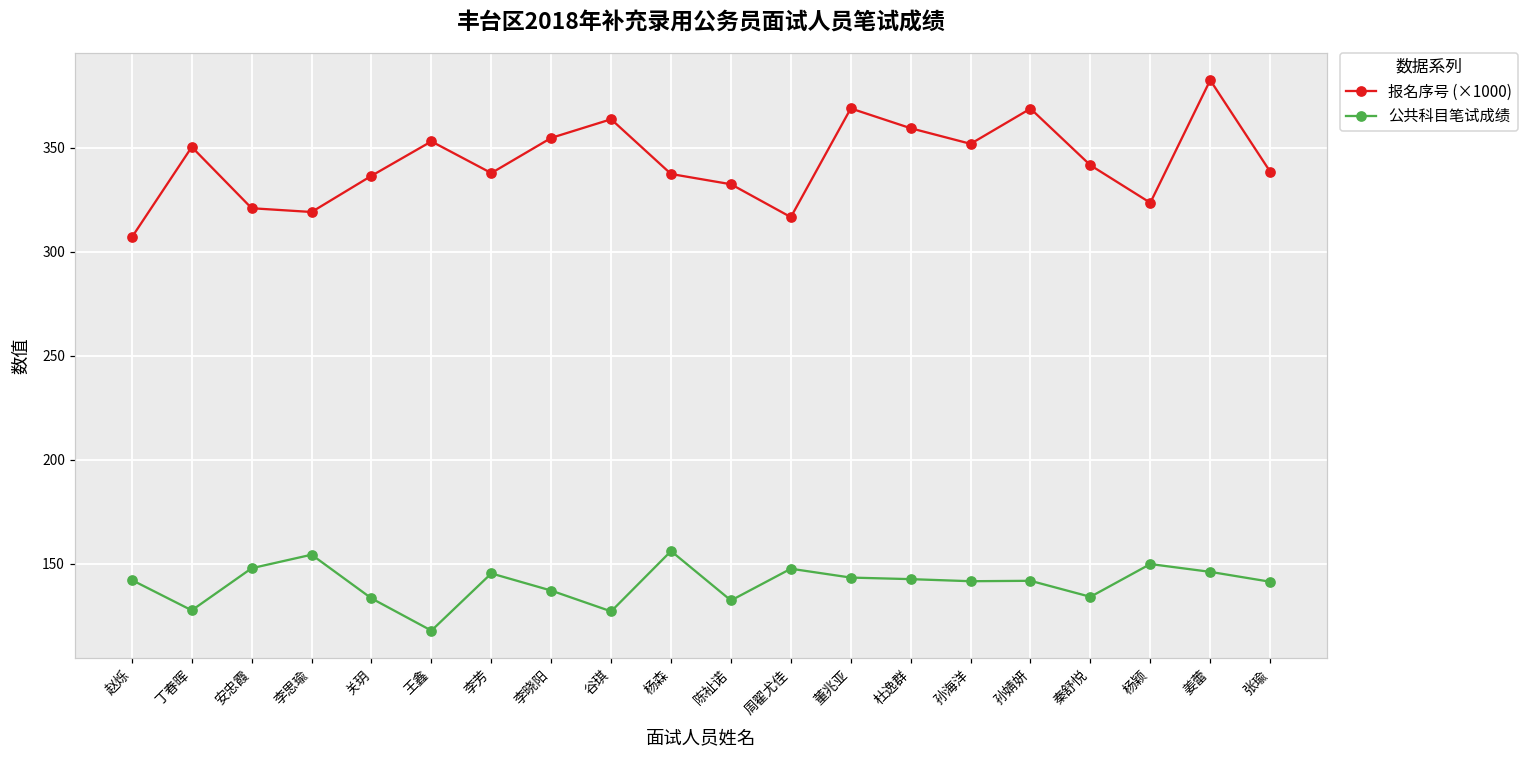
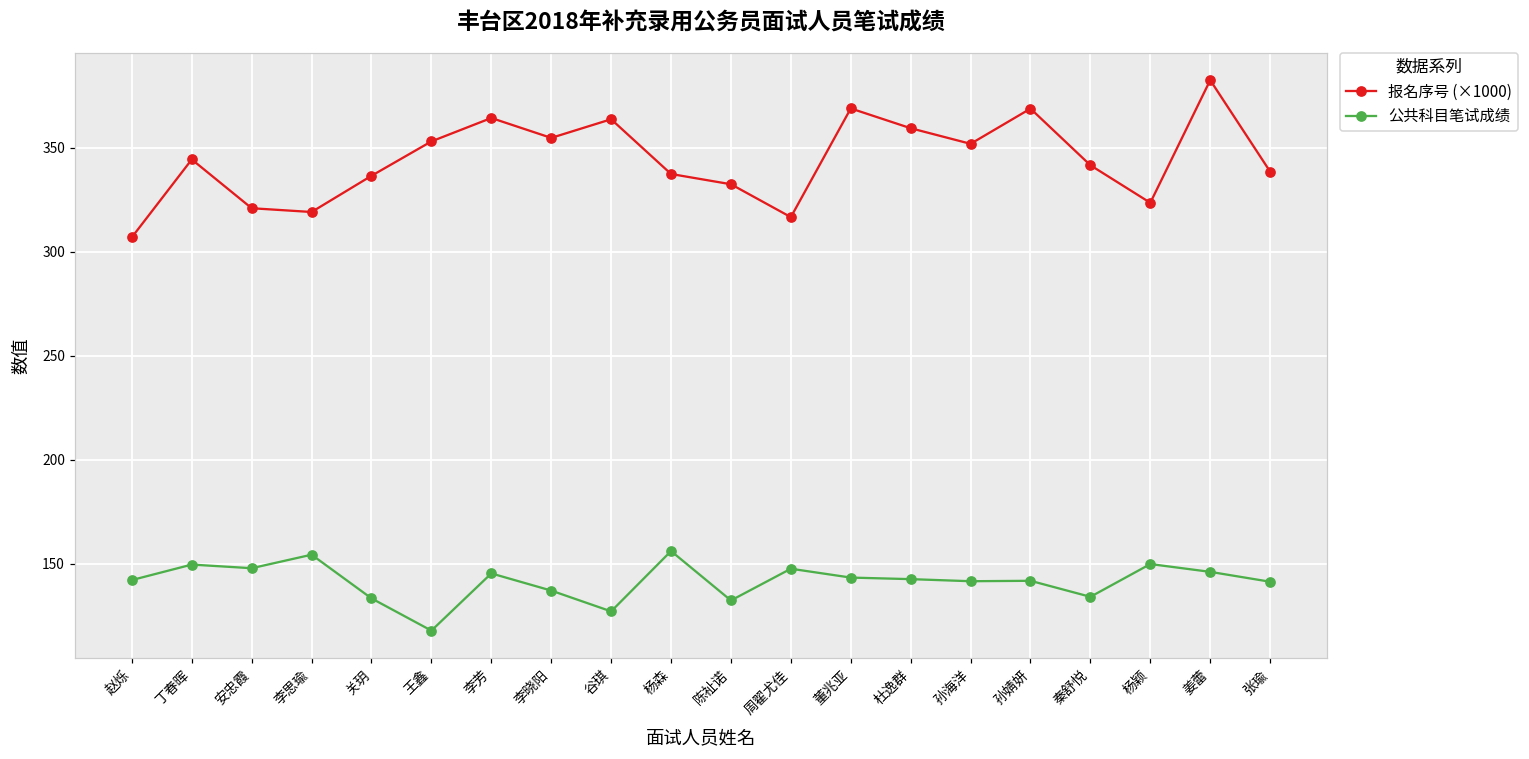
  {
    "报名序号 (×1000)": {
      "赵烁": 307,
-     "丁春晖": 350,
+     "丁春晖": 344,
      "安忠霞": 321,
      "李思瑜": 319,
      "关玥": 336,
      "王鑫": 353,
-     "李芳": 338,
+     "李芳": 364,
      "李晓阳": 355,
      "谷琪": 364,
      "杨森": 337,
      "陈祉诺": 332,
      "周翟尤佳": 317,
      "董兆亚": 369,
      "杜逸群": 359,
      "孙海洋": 352,
      "孙婧妍": 369,
      "秦舒悦": 341,
      "杨颖": 323,
      "姜蕾": 382,
      "张瑜": 338
    },
    "公共科目笔试成绩": {
      "赵烁": 142,
-     "丁春晖": 128,
+     "丁春晖": 150,
      "安忠霞": 148,
      "李思瑜": 154,
      "关玥": 133,
      "王鑫": 118,
      "李芳": 145,
      "李晓阳": 137,
      "谷琪": 127,
      "杨森": 156,
      "陈祉诺": 132,
      "周翟尤佳": 148,
      "董兆亚": 143,
      "杜逸群": 143,
      "孙海洋": 142,
      "孙婧妍": 142,
      "秦舒悦": 134,
      "杨颖": 150,
      "姜蕾": 146,
      "张瑜": 141
    }
  }
